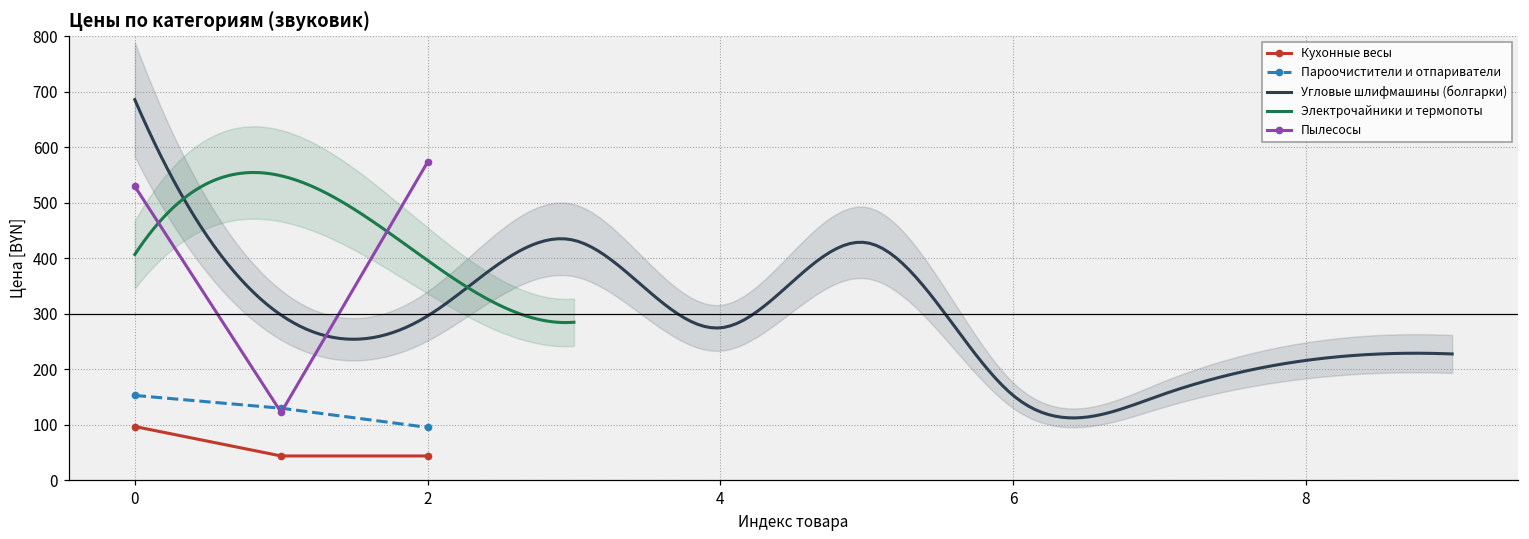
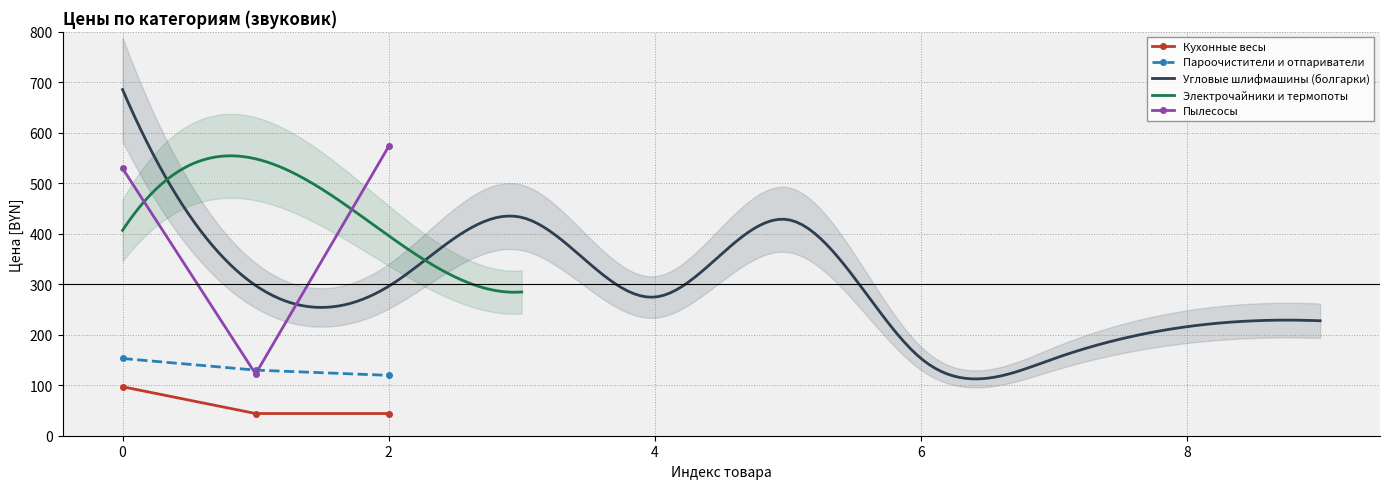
  {
    "Кухонные весы": {
      "0": 100,
      "2": 40
    },
    "Пароочистители и отпариватели": {
      "0": 150,
-     "2": 100
+     "2": 120
    },
    "Пылесосы": {
      "0": 530,
      "2": 570
    }
  }
